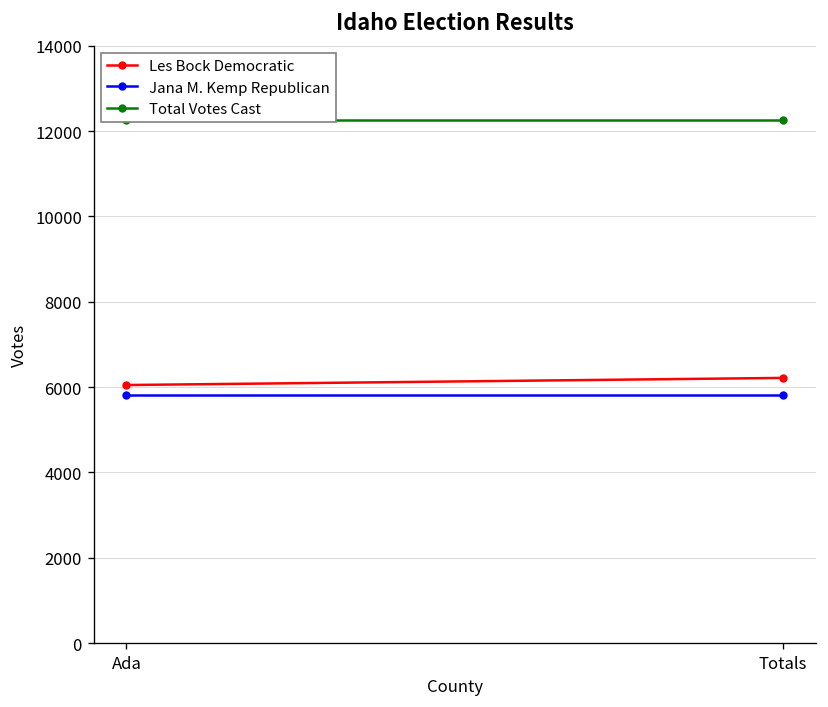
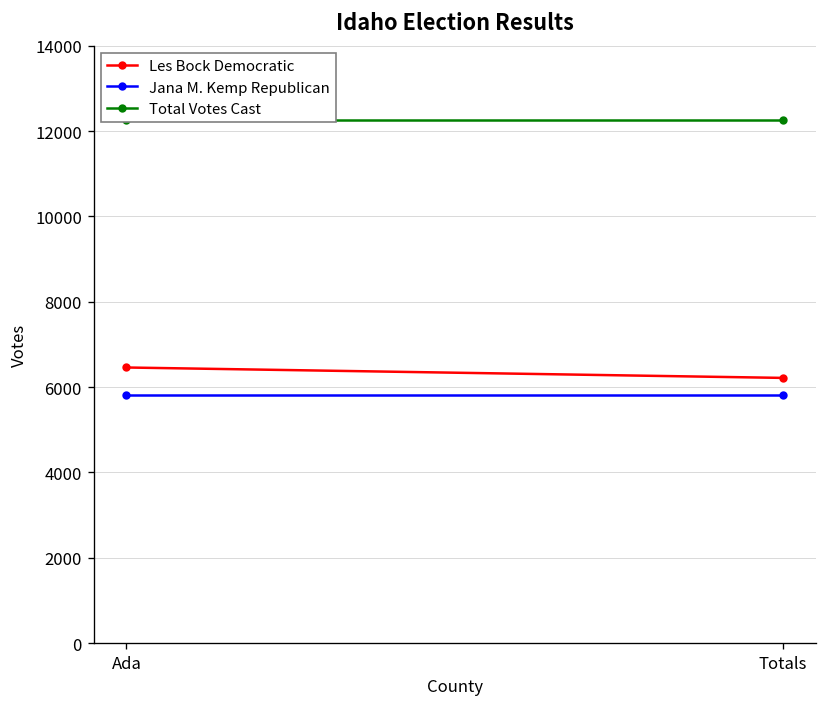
  {
    "Les Bock Democratic": {
-     "Ada": 6000,
+     "Ada": 6500,
      "Totals": 6200
    },
    "Jana M. Kemp Republican": {
      "Ada": 5800,
      "Totals": 5800
    },
    "Total Votes Cast": {
      "Totals": 12300
    }
  }
